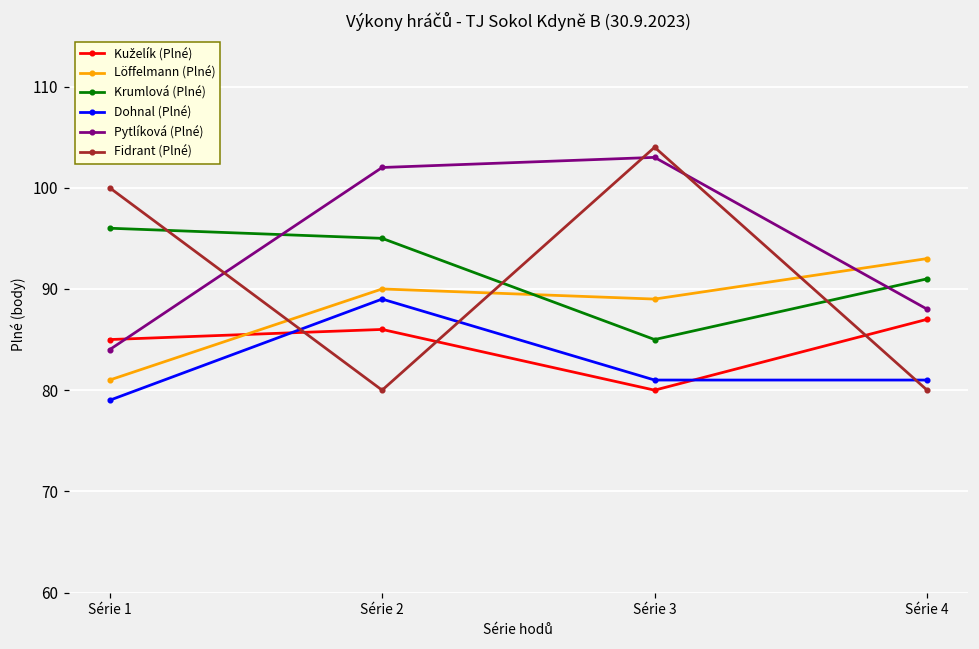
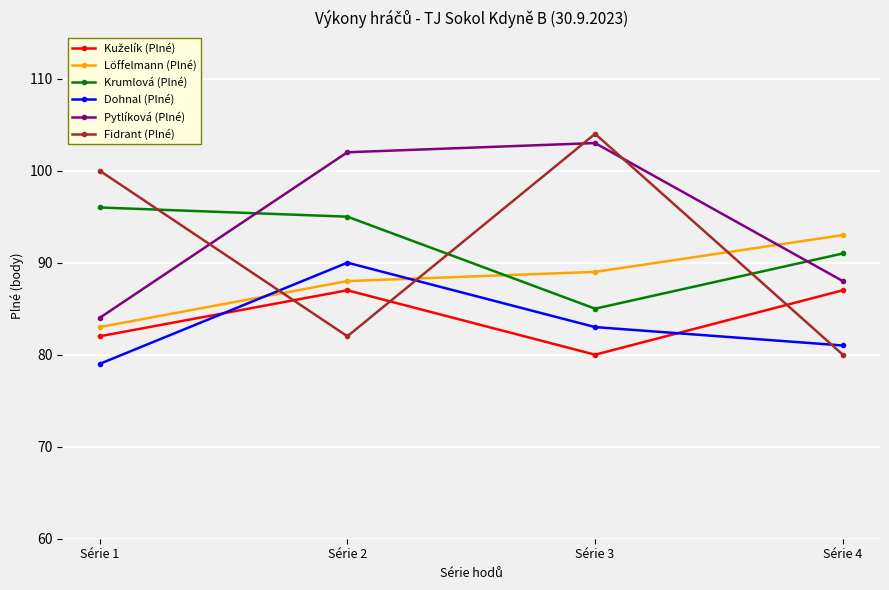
  {
    "Kuželík (Plné)": {
-     "Série 1": 85,
-     "Série 2": 86,
+     "Série 1": 82,
+     "Série 2": 87,
      "Série 3": 80,
      "Série 4": 87
    },
    "Löffelmann (Plné)": {
-     "Série 1": 81,
-     "Série 2": 90,
+     "Série 1": 83,
+     "Série 2": 88,
      "Série 3": 89,
      "Série 4": 93
    },
    "Krumlová (Plné)": {
      "Série 1": 96,
      "Série 2": 95,
      "Série 3": 85,
      "Série 4": 91
    },
    "Dohnal (Plné)": {
      "Série 1": 79,
-     "Série 2": 89,
-     "Série 3": 81,
+     "Série 2": 90,
+     "Série 3": 83,
      "Série 4": 81
    },
    "Pytlíková (Plné)": {
      "Série 1": 84,
      "Série 2": 102,
      "Série 3": 103,
      "Série 4": 88
    },
    "Fidrant (Plné)": {
      "Série 1": 100,
-     "Série 2": 80,
+     "Série 2": 82,
      "Série 3": 104,
      "Série 4": 80
    }
  }
